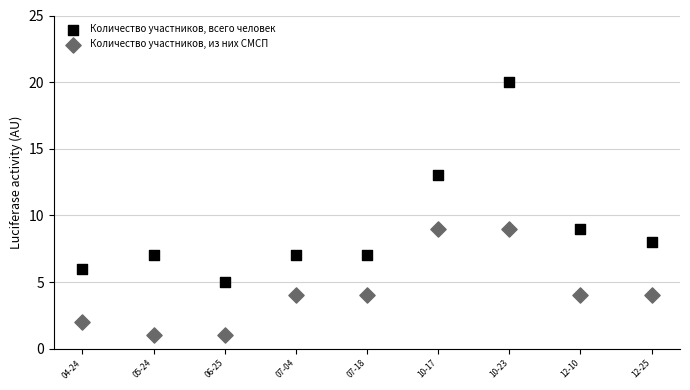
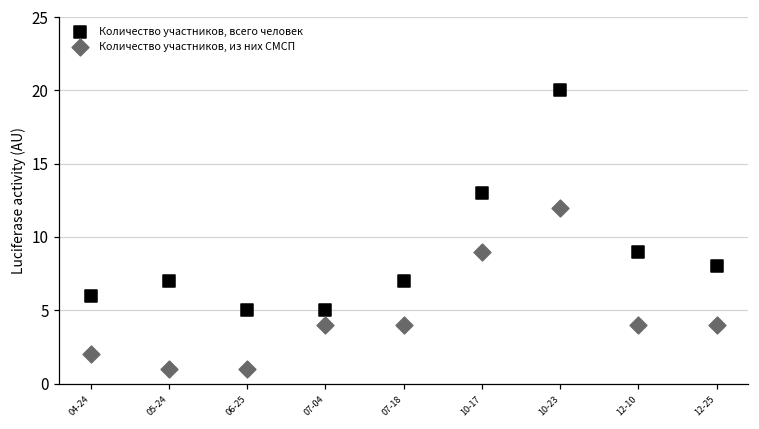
  {
    "Количество участников, всего человек": {
-     "07-04": 7
+     "07-04": 5
    },
    "Количество участников, из них СМСП": {
-     "10-23": 9
+     "10-23": 12
    }
  }
